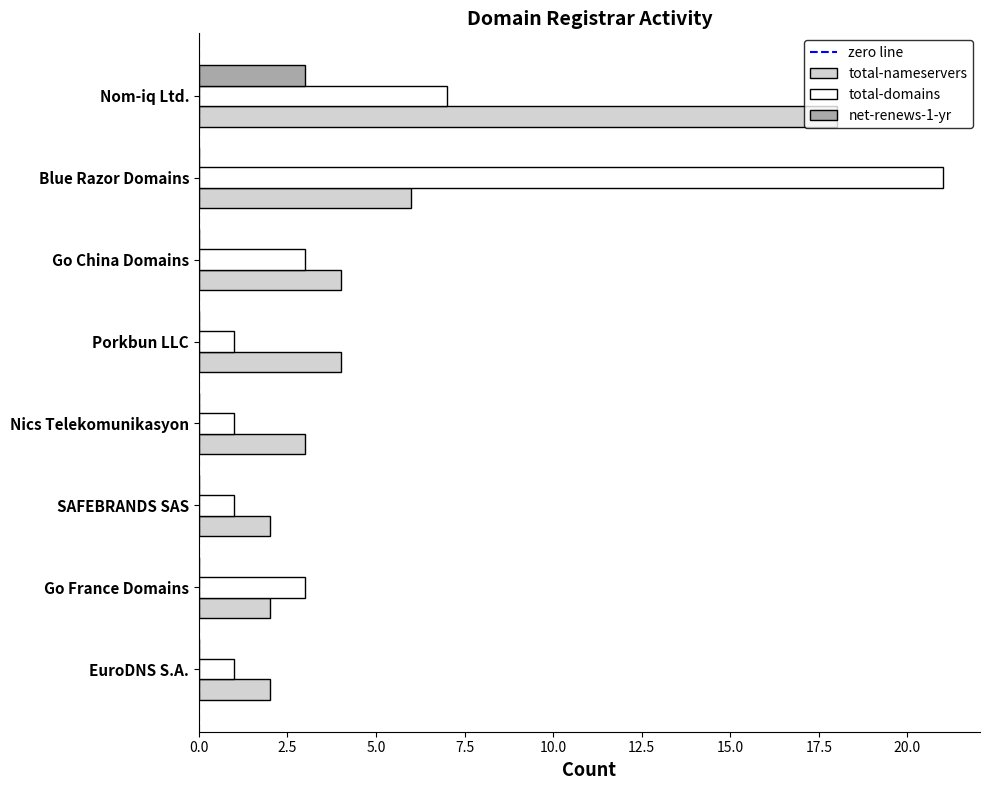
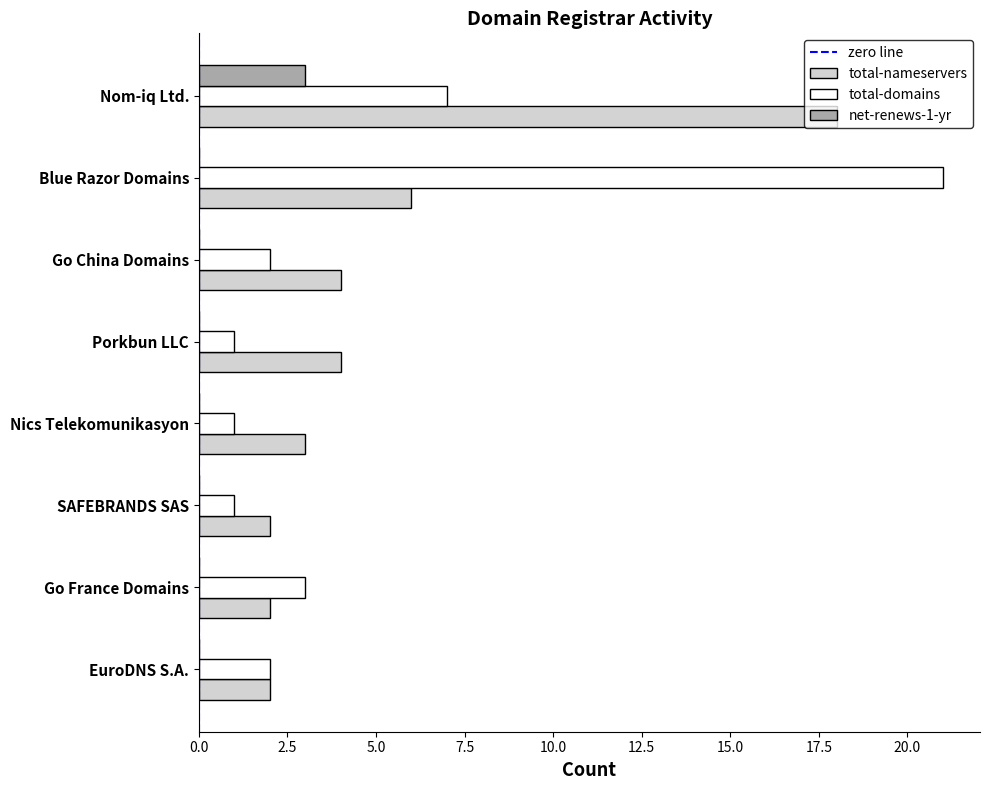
  {
    "total-nameservers": {
      "Blue Razor Domains": 6,
      "Go China Domains": 4,
      "Porkbun LLC": 4,
      "Nics Telekomunikasyon": 3,
      "SAFEBRANDS SAS": 2,
      "Go France Domains": 2,
      "EuroDNS S.A.": 2
    },
    "total-domains": {
      "Nom-iq Ltd.": 7,
      "Blue Razor Domains": 21,
-     "Go China Domains": 3,
+     "Go China Domains": 2,
      "Porkbun LLC": 1,
      "Nics Telekomunikasyon": 1,
      "SAFEBRANDS SAS": 1,
      "Go France Domains": 3,
-     "EuroDNS S.A.": 1
+     "EuroDNS S.A.": 2
    },
    "net-renews-1-yr": {
      "Nom-iq Ltd.": 3,
      "Blue Razor Domains": 0,
      "Go China Domains": 0,
      "Porkbun LLC": 0,
      "Nics Telekomunikasyon": 0,
      "SAFEBRANDS SAS": 0,
      "Go France Domains": 0,
      "EuroDNS S.A.": 0
    }
  }
